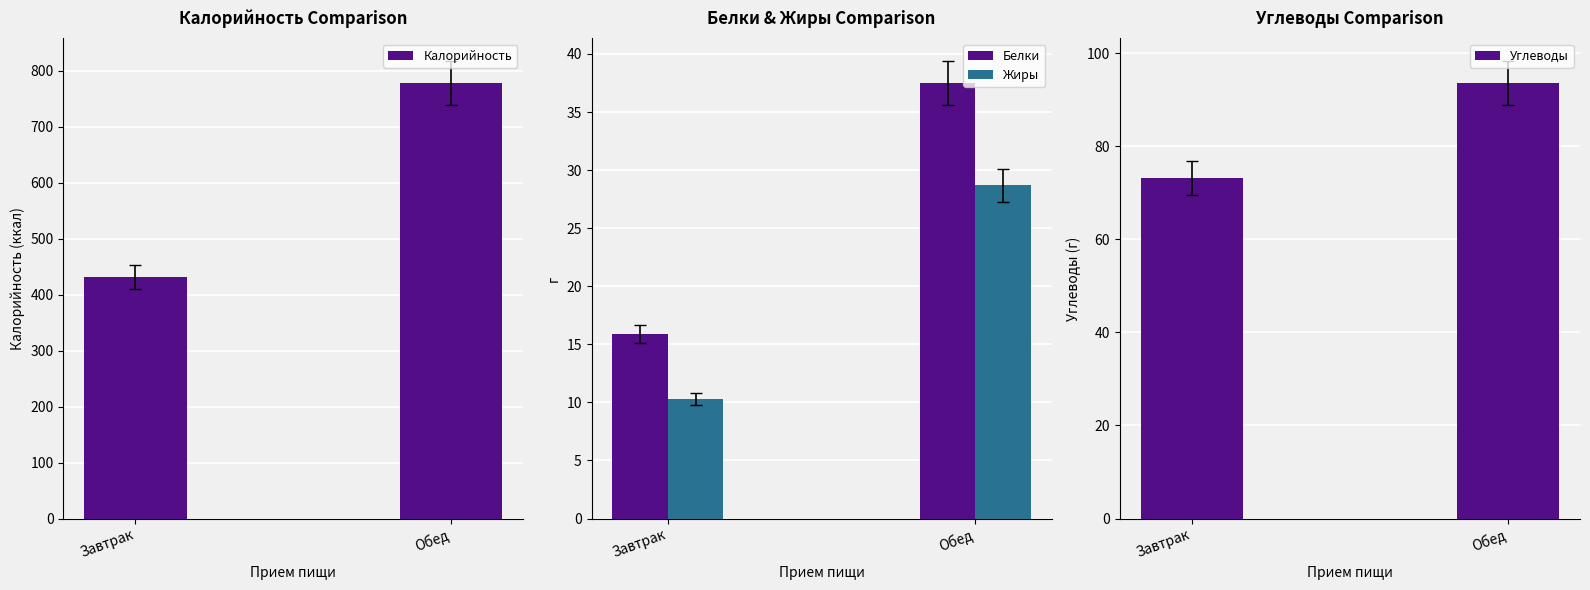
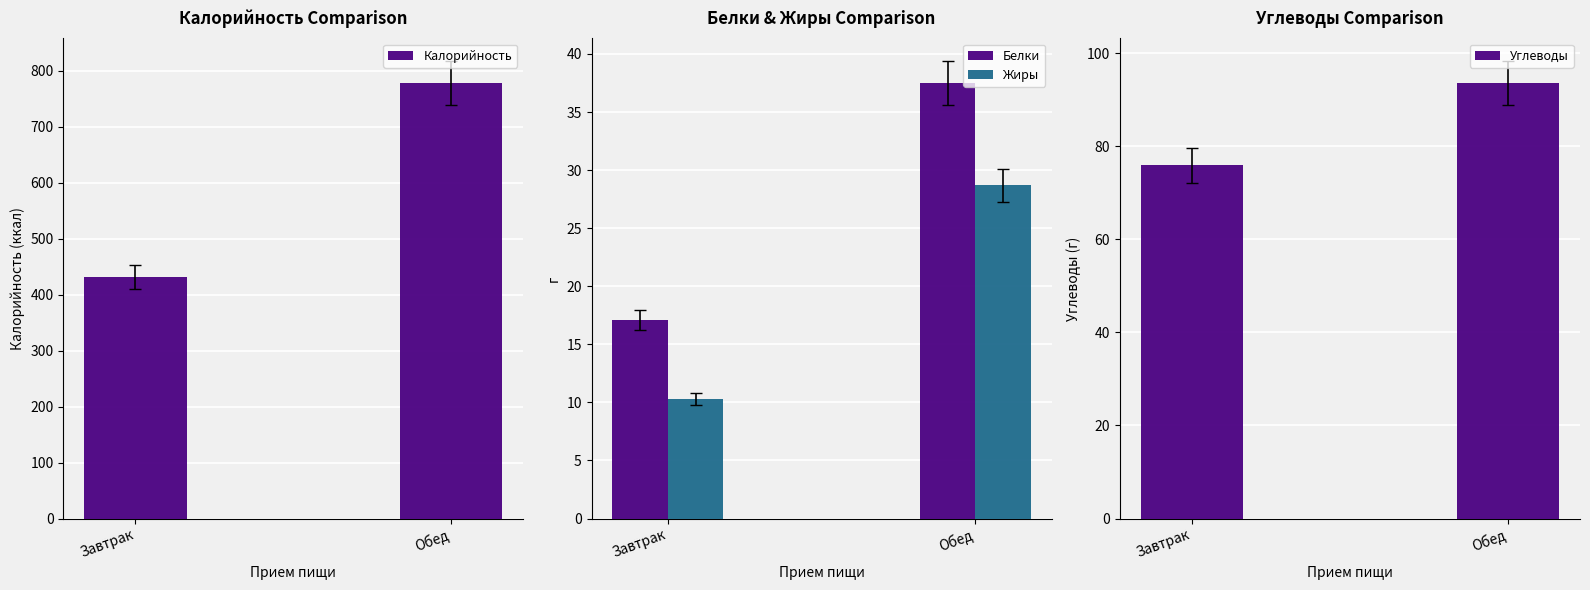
  {
    "Калорийность Comparison": {
      "Калорийность": {
        "Завтрак": 430,
        "Обед": 780
      }
    },
    "Белки & Жиры Comparison": {
      "Белки": {
-       "Завтрак": 15.9,
+       "Завтрак": 17.1,
        "Обед": 37.5
      }
    },
    "Углеводы Comparison": {
      "Углеводы": {
-       "Завтрак": 73,
+       "Завтрак": 76,
        "Обед": 94
      }
    }
  }
